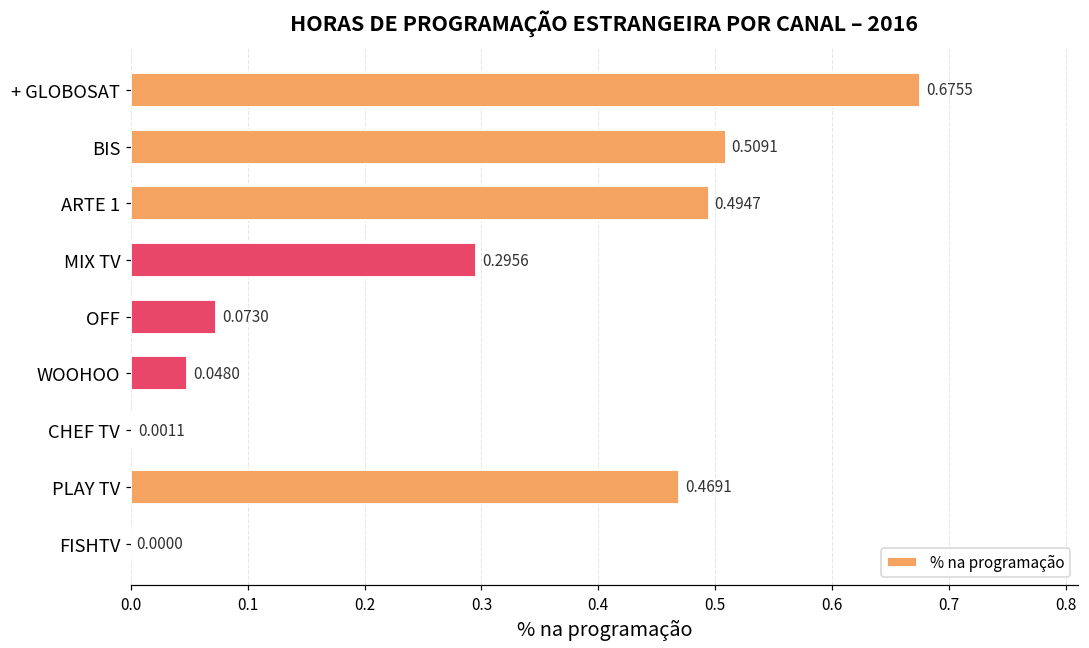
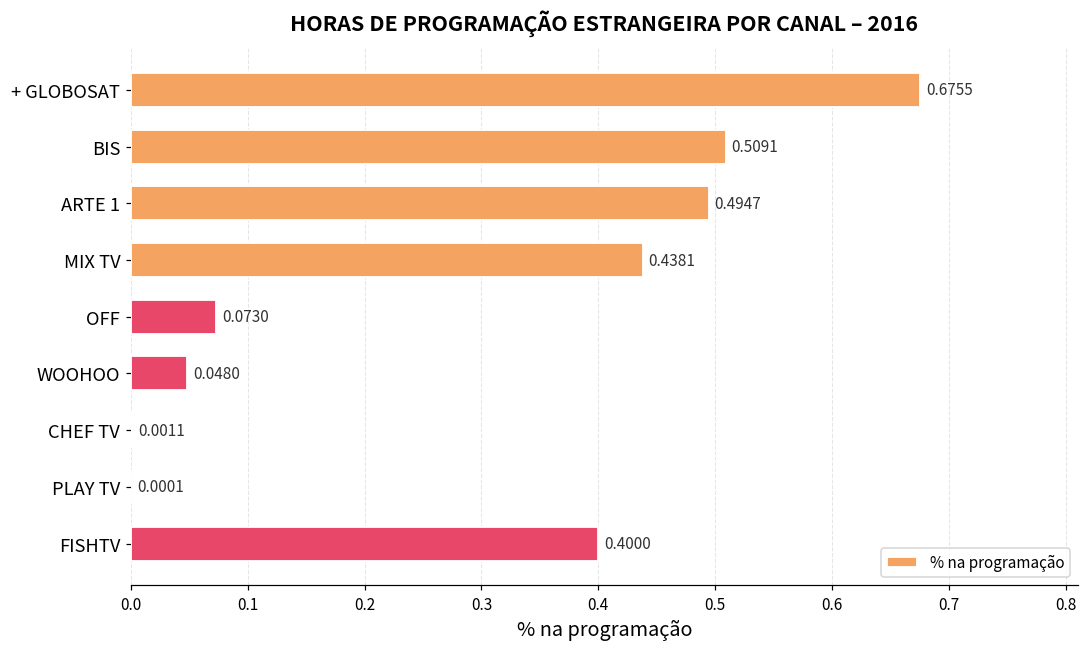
  {
    "+ GLOBOSAT": 0.6755,
    "BIS": 0.5091,
    "ARTE 1": 0.4947,
-   "MIX TV": 0.2956,
+   "MIX TV": 0.4381,
    "OFF": 0.0730,
    "WOOHOO": 0.0480,
    "CHEF TV": 0.0011,
-   "PLAY TV": 0.4691,
-   "FISHTV": 0.0000
+   "PLAY TV": 0.0001,
+   "FISHTV": 0.4000
  }
